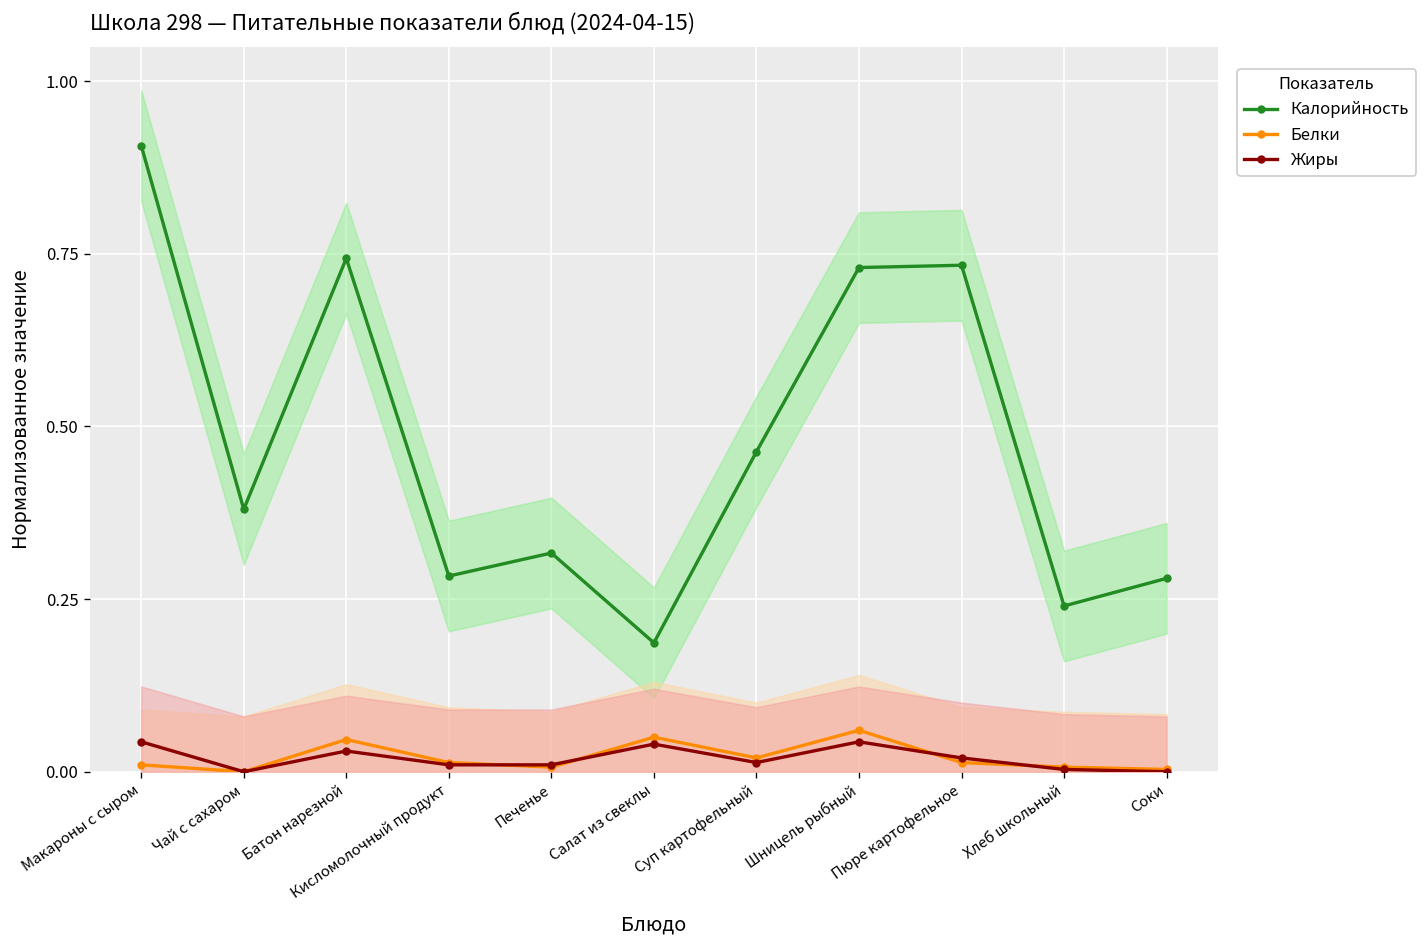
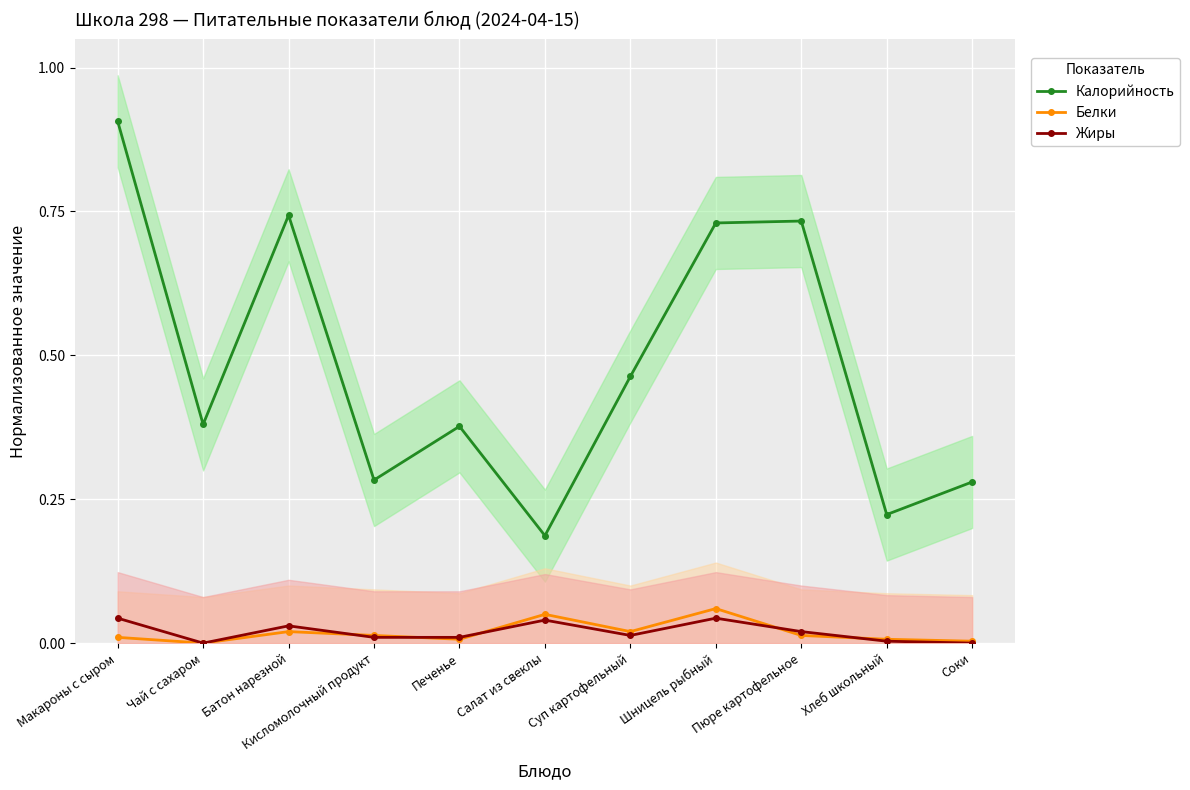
  {
    "Калорийность": {
      "Макароны с сыром": 0.91,
      "Чай с сахаром": 0.38,
      "Батон нарезной": 0.74,
      "Кисломолочный продукт": 0.28,
-     "Печенье": 0.32,
+     "Печенье": 0.38,
      "Салат из свеклы": 0.19,
      "Суп картофельный": 0.46,
      "Шницель рыбный": 0.73,
      "Пюре картофельное": 0.73,
-     "Хлеб школьный": 0.24,
+     "Хлеб школьный": 0.22,
      "Соки": 0.28
    },
    "Белки": {
      "Макароны с сыром": 0.01,
-     "Батон нарезной": 0.05,
+     "Батон нарезной": 0.02,
      "Салат из свеклы": 0.05,
      "Суп картофельный": 0.02,
      "Шницель рыбный": 0.06,
      "Пюре картофельное": 0.01
    },
    "Жиры": {
      "Макароны с сыром": 0.04,
      "Батон нарезной": 0.03,
      "Салат из свеклы": 0.04,
      "Суп картофельный": 0.01,
      "Шницель рыбный": 0.04,
      "Пюре картофельное": 0.02
    }
  }
